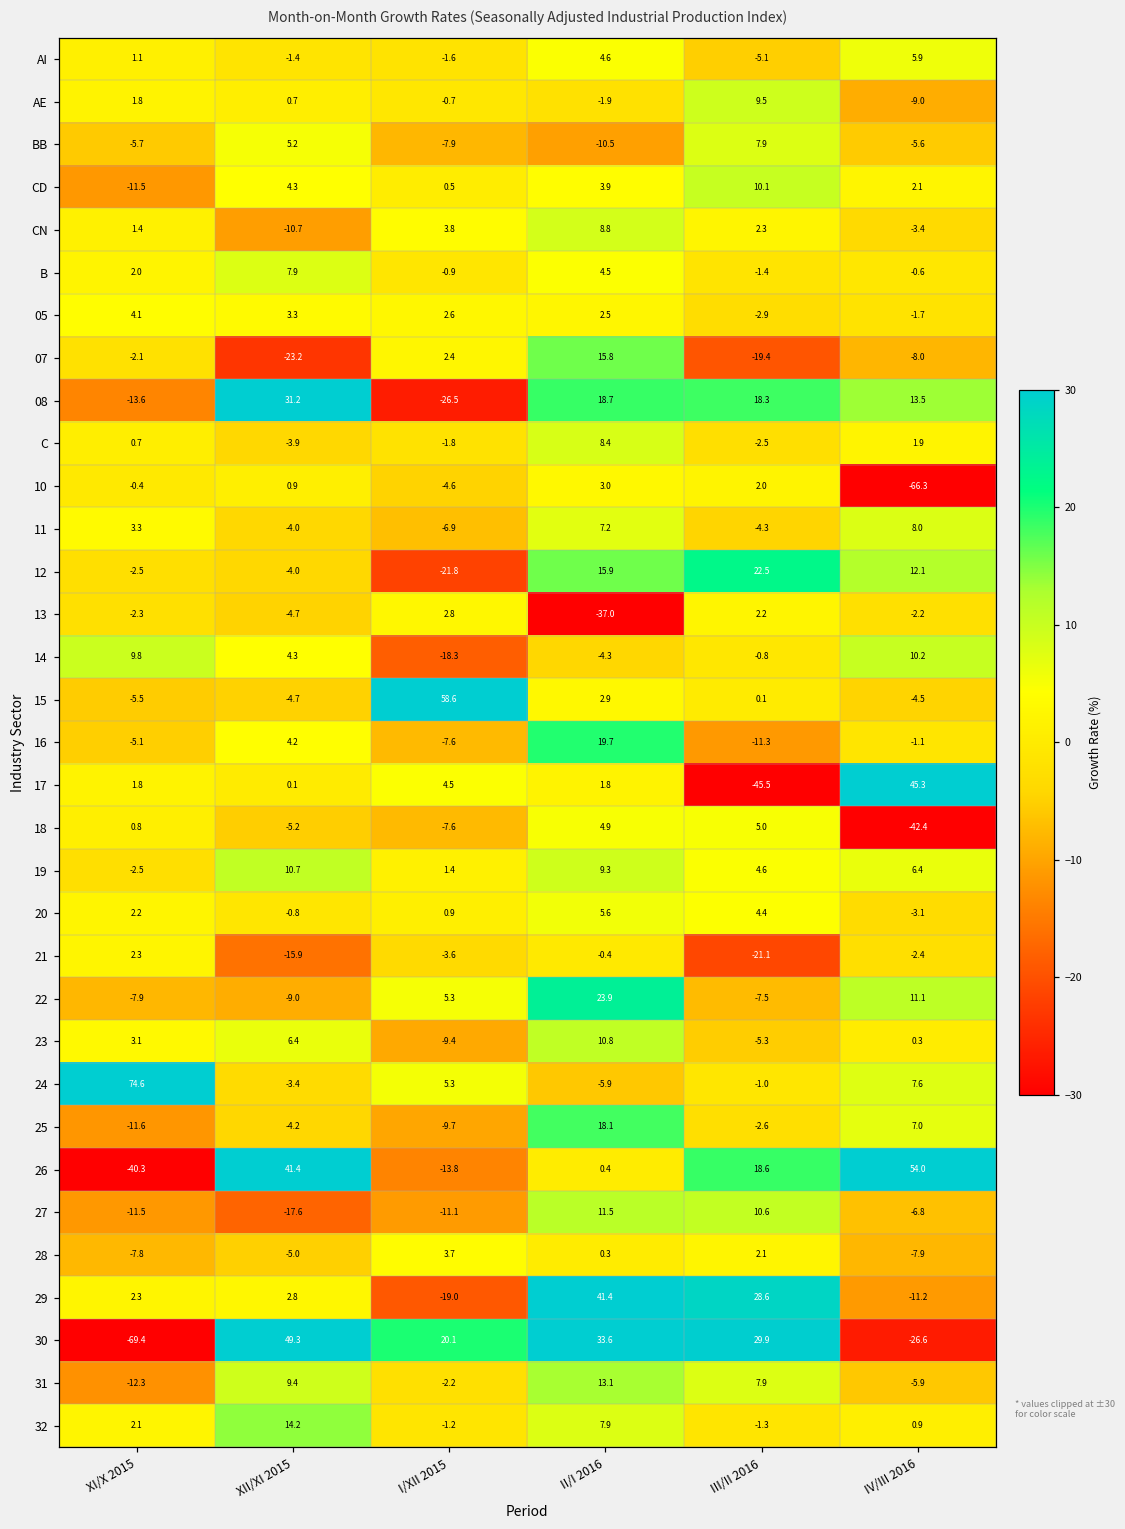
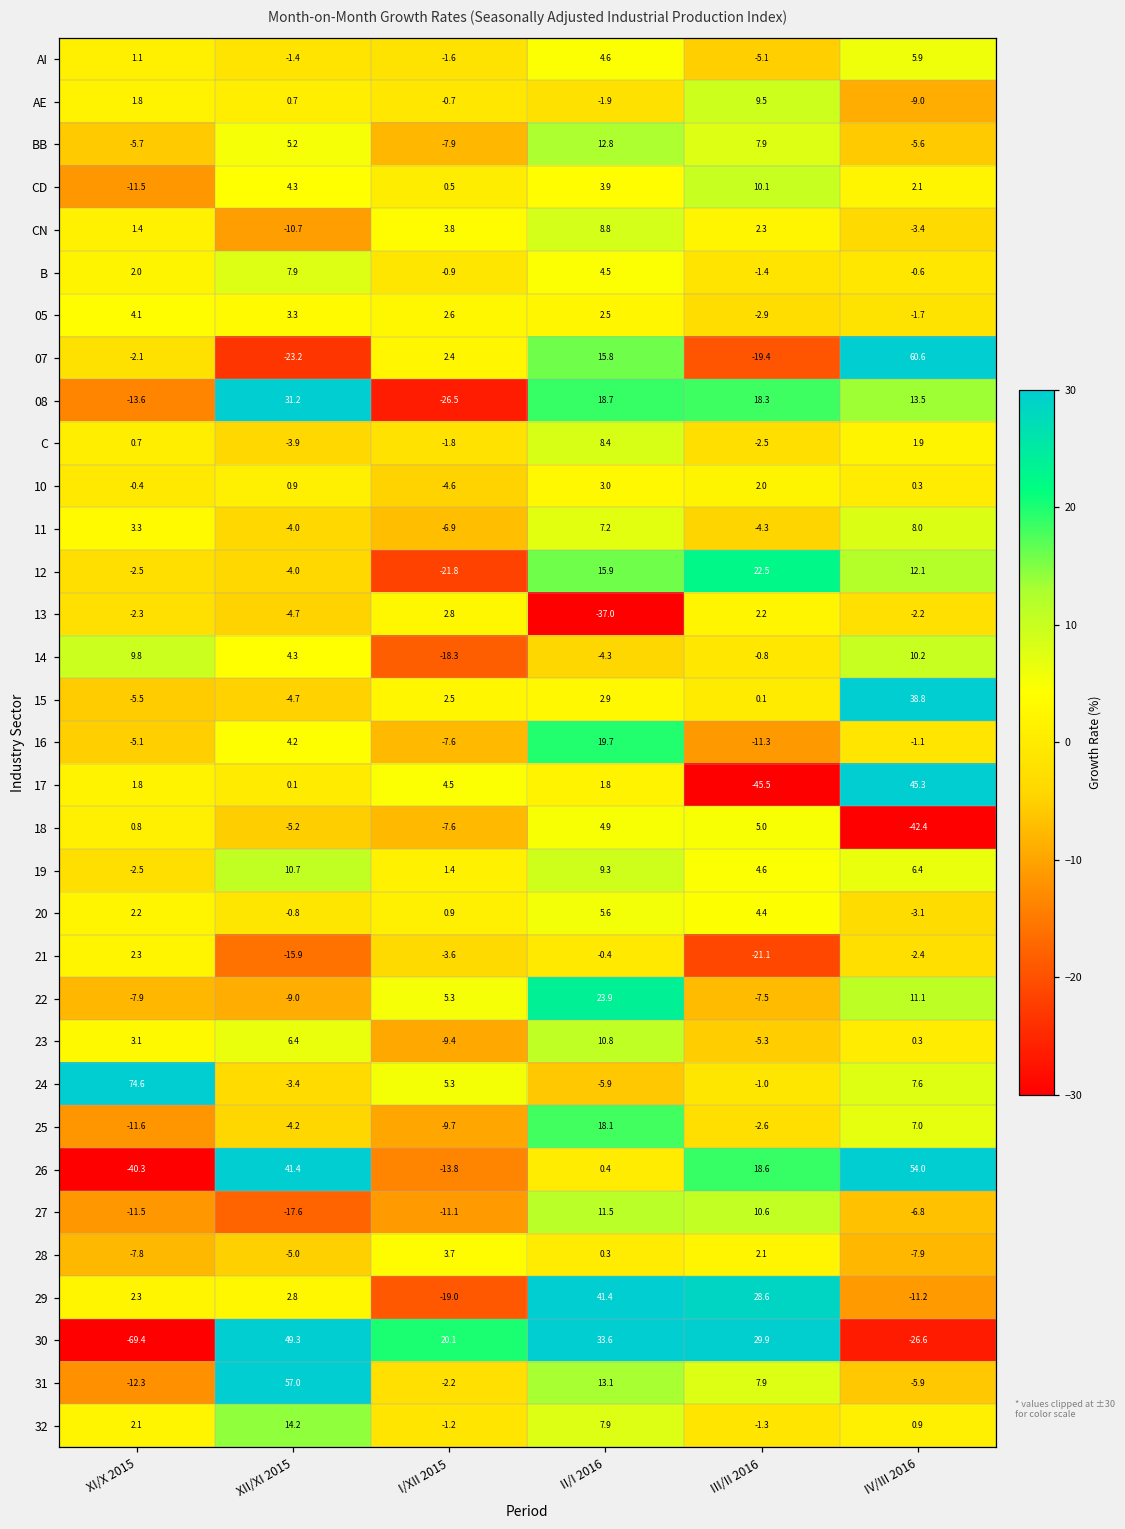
  {
    "AI": {
      "XI/X 2015": 1.1,
      "XII/XI 2015": -1.4,
      "I/XII 2015": -1.6,
      "II/I 2016": 4.6,
      "III/II 2016": -5.1,
      "IV/III 2016": 5.9
    },
    "AE": {
      "XI/X 2015": 1.8,
      "XII/XI 2015": 0.7,
      "I/XII 2015": -0.7,
      "II/I 2016": -1.9,
      "III/II 2016": 9.5,
      "IV/III 2016": -9.0
    },
    "BB": {
      "XI/X 2015": -5.7,
      "XII/XI 2015": 5.2,
      "I/XII 2015": -7.9,
-     "II/I 2016": -10.5,
+     "II/I 2016": 12.8,
      "III/II 2016": 7.9,
      "IV/III 2016": -5.6
    },
    "CD": {
      "XI/X 2015": -11.5,
      "XII/XI 2015": 4.3,
      "I/XII 2015": 0.5,
      "II/I 2016": 3.9,
      "III/II 2016": 10.1,
      "IV/III 2016": 2.1
    },
    "CN": {
      "XI/X 2015": 1.4,
      "XII/XI 2015": -10.7,
      "I/XII 2015": 3.8,
      "II/I 2016": 8.8,
      "III/II 2016": 2.3,
      "IV/III 2016": -3.4
    },
    "B": {
      "XI/X 2015": 2.0,
      "XII/XI 2015": 7.9,
      "I/XII 2015": -0.9,
      "II/I 2016": 4.5,
      "III/II 2016": -1.4,
      "IV/III 2016": -0.6
    },
    "05": {
      "XI/X 2015": 4.1,
      "XII/XI 2015": 3.3,
      "I/XII 2015": 2.6,
      "II/I 2016": 2.5,
      "III/II 2016": -2.9,
      "IV/III 2016": -1.7
    },
    "07": {
      "XI/X 2015": -2.1,
      "XII/XI 2015": -23.2,
      "I/XII 2015": 2.4,
      "II/I 2016": 15.8,
      "III/II 2016": -19.4,
-     "IV/III 2016": -8.0
+     "IV/III 2016": 60.6
    },
    "08": {
      "XI/X 2015": -13.6,
      "XII/XI 2015": 31.2,
      "I/XII 2015": -26.5,
      "II/I 2016": 18.7,
      "III/II 2016": 18.3,
      "IV/III 2016": 13.5
    },
    "C": {
      "XI/X 2015": 0.7,
      "XII/XI 2015": -3.9,
      "I/XII 2015": -1.8,
      "II/I 2016": 8.4,
      "III/II 2016": -2.5,
      "IV/III 2016": 1.9
    },
    "10": {
      "XI/X 2015": -0.4,
      "XII/XI 2015": 0.9,
      "I/XII 2015": -4.6,
      "II/I 2016": 3.0,
      "III/II 2016": 2.0,
-     "IV/III 2016": -66.3
+     "IV/III 2016": 0.3
    },
    "11": {
      "XI/X 2015": 3.3,
      "XII/XI 2015": -4.0,
      "I/XII 2015": -6.9,
      "II/I 2016": 7.2,
      "III/II 2016": -4.3,
      "IV/III 2016": 8.0
    },
    "12": {
      "XI/X 2015": -2.5,
      "XII/XI 2015": -4.0,
      "I/XII 2015": -21.8,
      "II/I 2016": 15.9,
      "III/II 2016": 22.5,
      "IV/III 2016": 12.1
    },
    "13": {
      "XI/X 2015": -2.3,
      "XII/XI 2015": -4.7,
      "I/XII 2015": 2.8,
      "II/I 2016": -37.0,
      "III/II 2016": 2.2,
      "IV/III 2016": -2.2
    },
    "14": {
      "XI/X 2015": 9.8,
      "XII/XI 2015": 4.3,
      "I/XII 2015": -18.3,
      "II/I 2016": -4.3,
      "III/II 2016": -0.8,
      "IV/III 2016": 10.2
    },
    "15": {
      "XI/X 2015": -5.5,
      "XII/XI 2015": -4.7,
-     "I/XII 2015": 58.6,
+     "I/XII 2015": 2.5,
      "II/I 2016": 2.9,
      "III/II 2016": 0.1,
-     "IV/III 2016": -4.5
+     "IV/III 2016": 38.8
    },
    "16": {
      "XI/X 2015": -5.1,
      "XII/XI 2015": 4.2,
      "I/XII 2015": -7.6,
      "II/I 2016": 19.7,
      "III/II 2016": -11.3,
      "IV/III 2016": -1.1
    },
    "17": {
      "XI/X 2015": 1.8,
      "XII/XI 2015": 0.1,
      "I/XII 2015": 4.5,
      "II/I 2016": 1.8,
      "III/II 2016": -45.5,
      "IV/III 2016": 45.3
    },
    "18": {
      "XI/X 2015": 0.8,
      "XII/XI 2015": -5.2,
      "I/XII 2015": -7.6,
      "II/I 2016": 4.9,
      "III/II 2016": 5.0,
      "IV/III 2016": -42.4
    },
    "19": {
      "XI/X 2015": -2.5,
      "XII/XI 2015": 10.7,
      "I/XII 2015": 1.4,
      "II/I 2016": 9.3,
      "III/II 2016": 4.6,
      "IV/III 2016": 6.4
    },
    "20": {
      "XI/X 2015": 2.2,
      "XII/XI 2015": -0.8,
      "I/XII 2015": 0.9,
      "II/I 2016": 5.6,
      "III/II 2016": 4.4,
      "IV/III 2016": -3.1
    },
    "21": {
      "XI/X 2015": 2.3,
      "XII/XI 2015": -15.9,
      "I/XII 2015": -3.6,
      "II/I 2016": -0.4,
      "III/II 2016": -21.1,
      "IV/III 2016": -2.4
    },
    "22": {
      "XI/X 2015": -7.9,
      "XII/XI 2015": -9.0,
      "I/XII 2015": 5.3,
      "II/I 2016": 23.9,
      "III/II 2016": -7.5,
      "IV/III 2016": 11.1
    },
    "23": {
      "XI/X 2015": 3.1,
      "XII/XI 2015": 6.4,
      "I/XII 2015": -9.4,
      "II/I 2016": 10.8,
      "III/II 2016": -5.3,
      "IV/III 2016": 0.3
    },
    "24": {
      "XI/X 2015": 74.6,
      "XII/XI 2015": -3.4,
      "I/XII 2015": 5.3,
      "II/I 2016": -5.9,
      "III/II 2016": -1.0,
      "IV/III 2016": 7.6
    },
    "25": {
      "XI/X 2015": -11.6,
      "XII/XI 2015": -4.2,
      "I/XII 2015": -9.7,
      "II/I 2016": 18.1,
      "III/II 2016": -2.6,
      "IV/III 2016": 7.0
    },
    "26": {
      "XI/X 2015": -40.3,
      "XII/XI 2015": 41.4,
      "I/XII 2015": -13.8,
      "II/I 2016": 0.4,
      "III/II 2016": 18.6,
      "IV/III 2016": 54.0
    },
    "27": {
      "XI/X 2015": -11.5,
      "XII/XI 2015": -17.6,
      "I/XII 2015": -11.1,
      "II/I 2016": 11.5,
      "III/II 2016": 10.6,
      "IV/III 2016": -6.8
    },
    "28": {
      "XI/X 2015": -7.8,
      "XII/XI 2015": -5.0,
      "I/XII 2015": 3.7,
      "II/I 2016": 0.3,
      "III/II 2016": 2.1,
      "IV/III 2016": -7.9
    },
    "29": {
      "XI/X 2015": 2.3,
      "XII/XI 2015": 2.8,
      "I/XII 2015": -19.0,
      "II/I 2016": 41.4,
      "III/II 2016": 28.6,
      "IV/III 2016": -11.2
    },
    "30": {
      "XI/X 2015": -69.4,
      "XII/XI 2015": 49.3,
      "I/XII 2015": 20.1,
      "II/I 2016": 33.6,
      "III/II 2016": 29.9,
      "IV/III 2016": -26.6
    },
    "31": {
      "XI/X 2015": -12.3,
-     "XII/XI 2015": 9.4,
+     "XII/XI 2015": 57.0,
      "I/XII 2015": -2.2,
      "II/I 2016": 13.1,
      "III/II 2016": 7.9,
      "IV/III 2016": -5.9
    },
    "32": {
      "XI/X 2015": 2.1,
      "XII/XI 2015": 14.2,
      "I/XII 2015": -1.2,
      "II/I 2016": 7.9,
      "III/II 2016": -1.3,
      "IV/III 2016": 0.9
    }
  }
